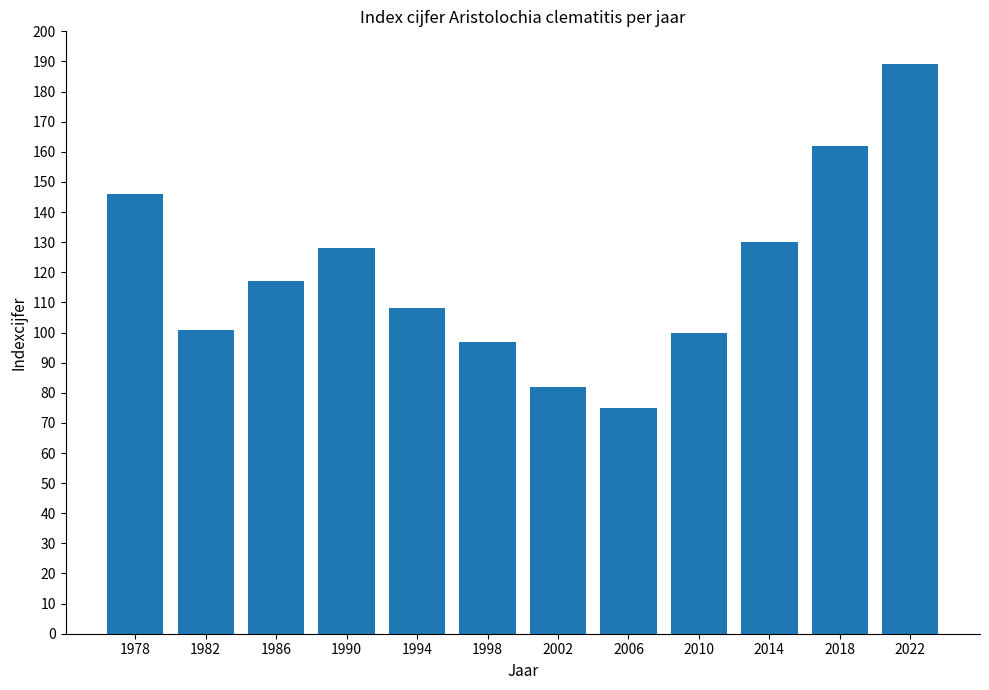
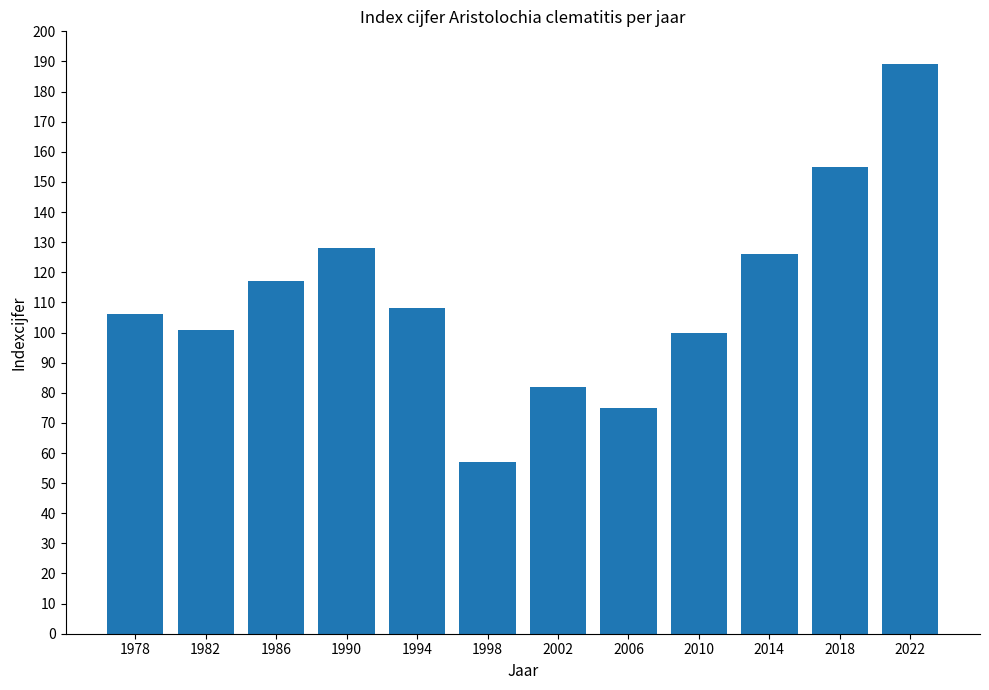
  {
-   "1978": 146,
+   "1978": 106,
    "1982": 101,
    "1986": 117,
    "1990": 128,
    "1994": 108,
-   "1998": 97,
+   "1998": 57,
    "2002": 82,
    "2006": 75,
    "2010": 100,
-   "2014": 130,
-   "2018": 162,
+   "2014": 126,
+   "2018": 155,
    "2022": 189
  }
